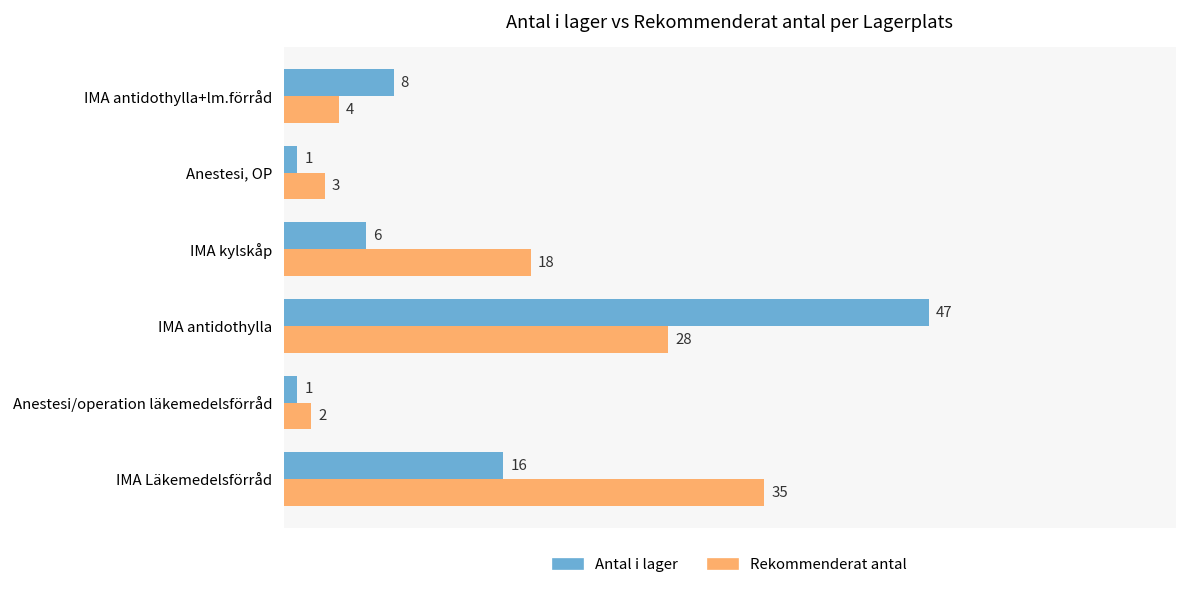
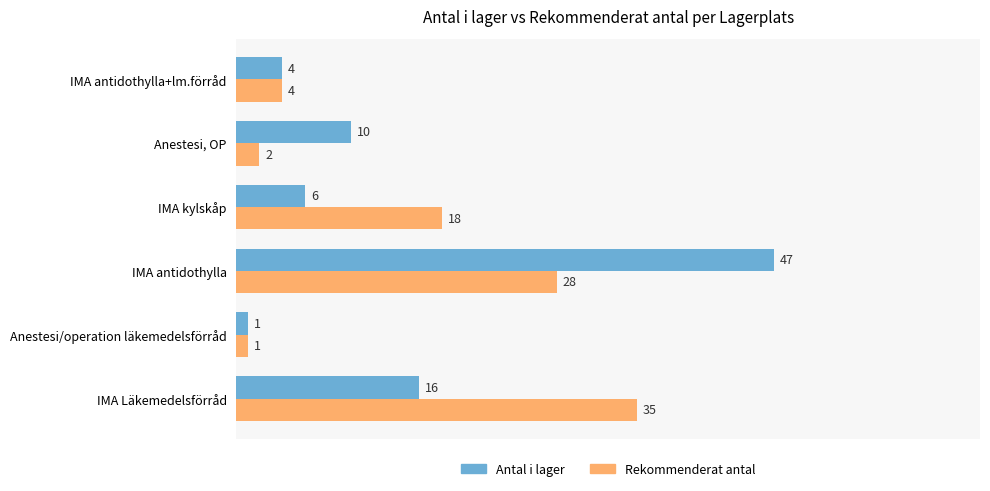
  {
    "Antal i lager": {
-     "IMA antidothylla+lm.förråd": 8,
-     "Anestesi, OP": 1,
+     "IMA antidothylla+lm.förråd": 4,
+     "Anestesi, OP": 10,
      "IMA kylskåp": 6,
      "IMA antidothylla": 47,
      "Anestesi/operation läkemedelsförråd": 1,
      "IMA Läkemedelsförråd": 16
    },
    "Rekommenderat antal": {
      "IMA antidothylla+lm.förråd": 4,
-     "Anestesi, OP": 3,
+     "Anestesi, OP": 2,
      "IMA kylskåp": 18,
      "IMA antidothylla": 28,
-     "Anestesi/operation läkemedelsförråd": 2,
+     "Anestesi/operation läkemedelsförråd": 1,
      "IMA Läkemedelsförråd": 35
    }
  }
